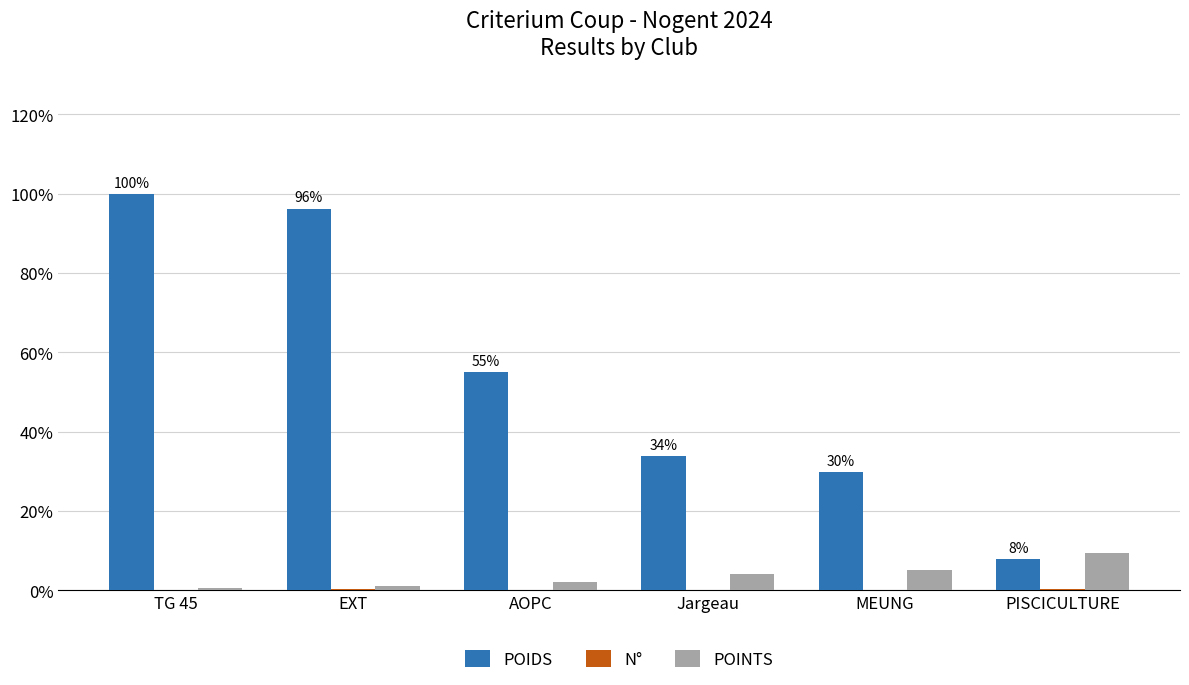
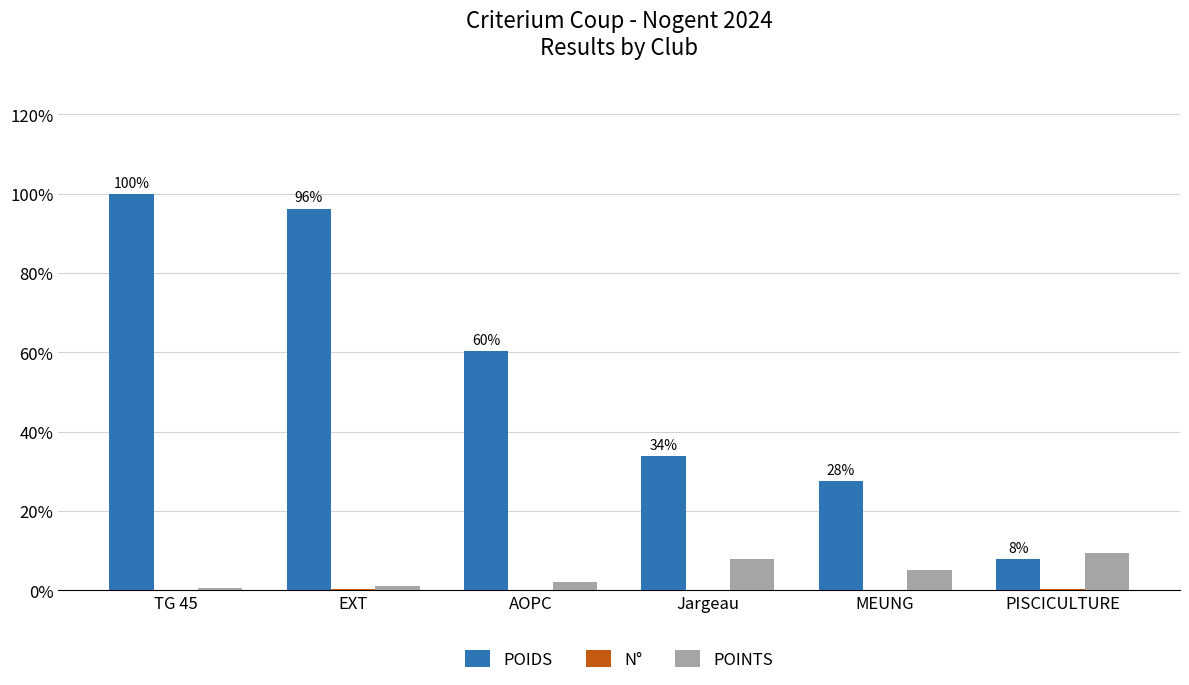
  {
    "POIDS": {
      "TG 45": "100%",
      "EXT": "96%",
-     "AOPC": "55%",
+     "AOPC": "60%",
      "Jargeau": "34%",
-     "MEUNG": "30%",
+     "MEUNG": "28%",
      "PISCICULTURE": "8%"
    },
    "POINTS": {
      "EXT": "1%",
      "AOPC": "2%",
-     "Jargeau": "4%",
+     "Jargeau": "8%",
      "MEUNG": "5%",
      "PISCICULTURE": "9%"
    }
  }
